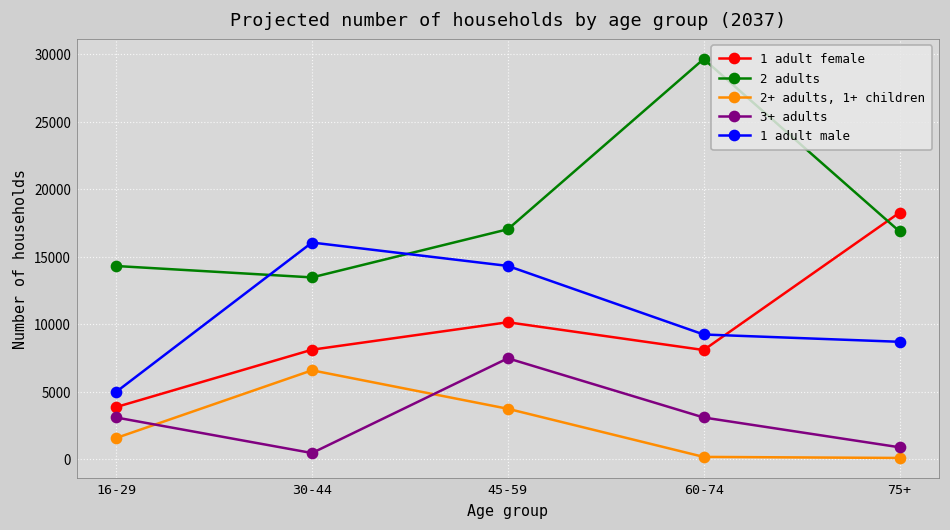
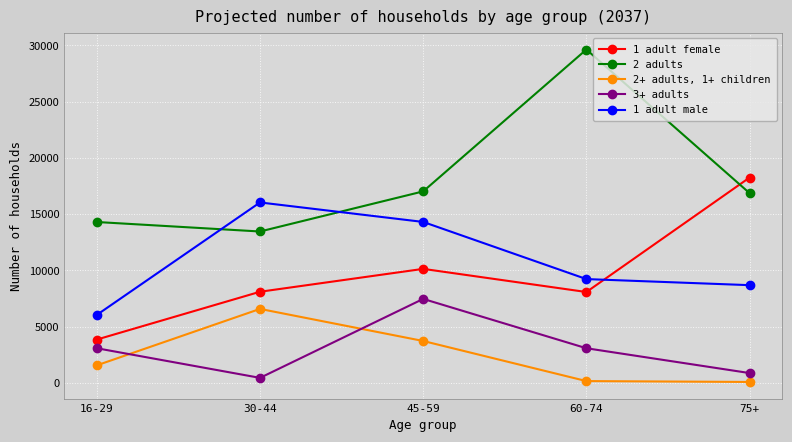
  {
    "1 adult female": {
      "16-29": 3900,
      "30-44": 8100,
      "45-59": 10100,
      "60-74": 8100,
      "75+": 18300
    },
    "2 adults": {
      "16-29": 14300,
      "30-44": 13500,
      "45-59": 17000,
      "60-74": 29600,
      "75+": 16900
    },
    "2+ adults, 1+ children": {
      "16-29": 1600,
      "30-44": 6600,
      "45-59": 3700,
      "60-74": 200,
      "75+": 100
    },
    "3+ adults": {
      "16-29": 3100,
      "30-44": 400,
      "45-59": 7500,
      "60-74": 3100,
      "75+": 900
    },
    "1 adult male": {
-     "16-29": 5000,
+     "16-29": 6000,
      "30-44": 16000,
      "45-59": 14300,
      "60-74": 9200,
      "75+": 8700
    }
  }
